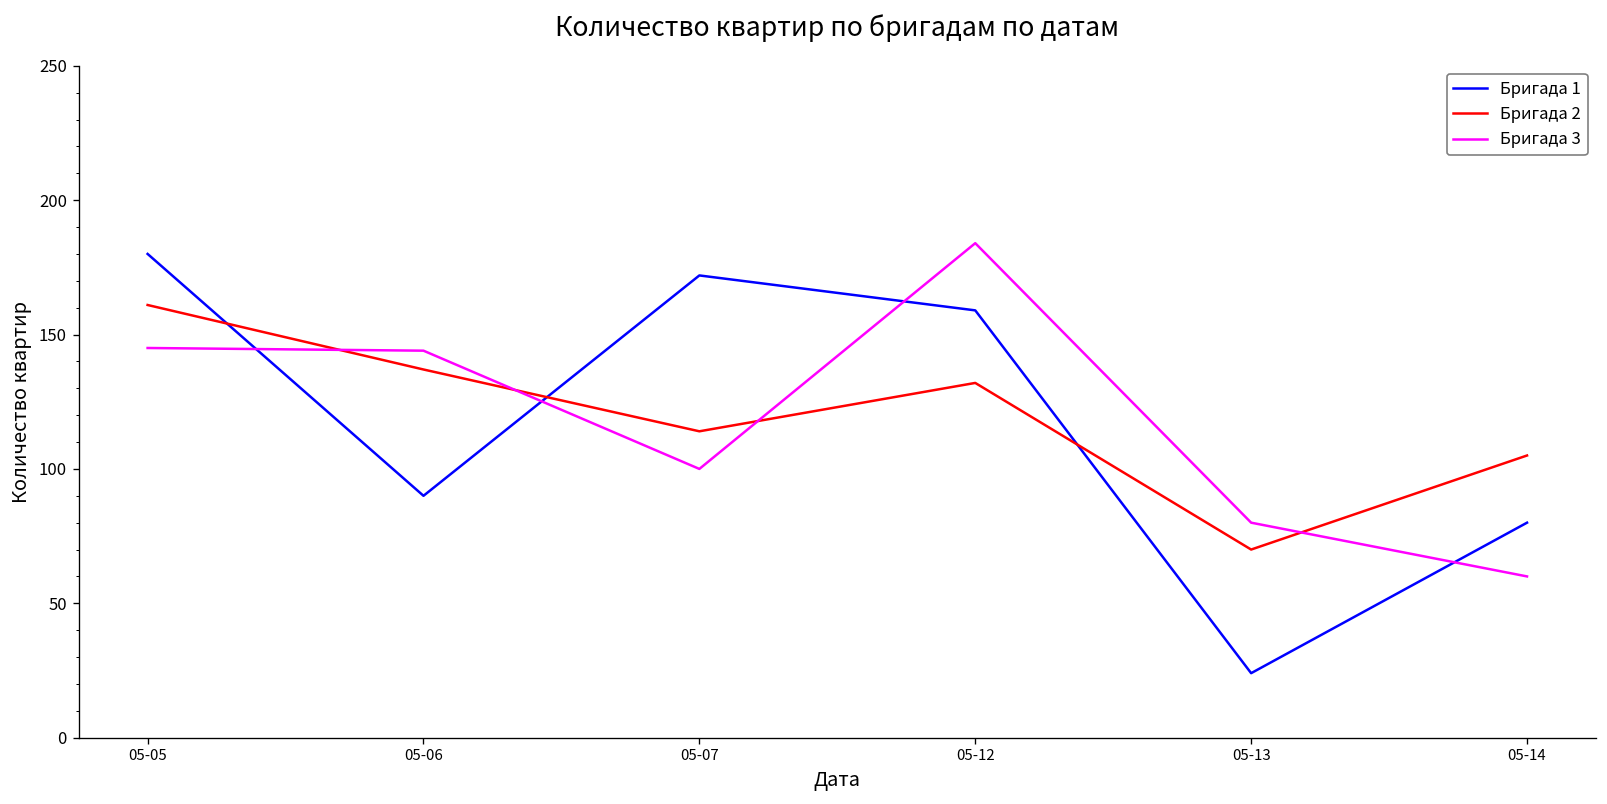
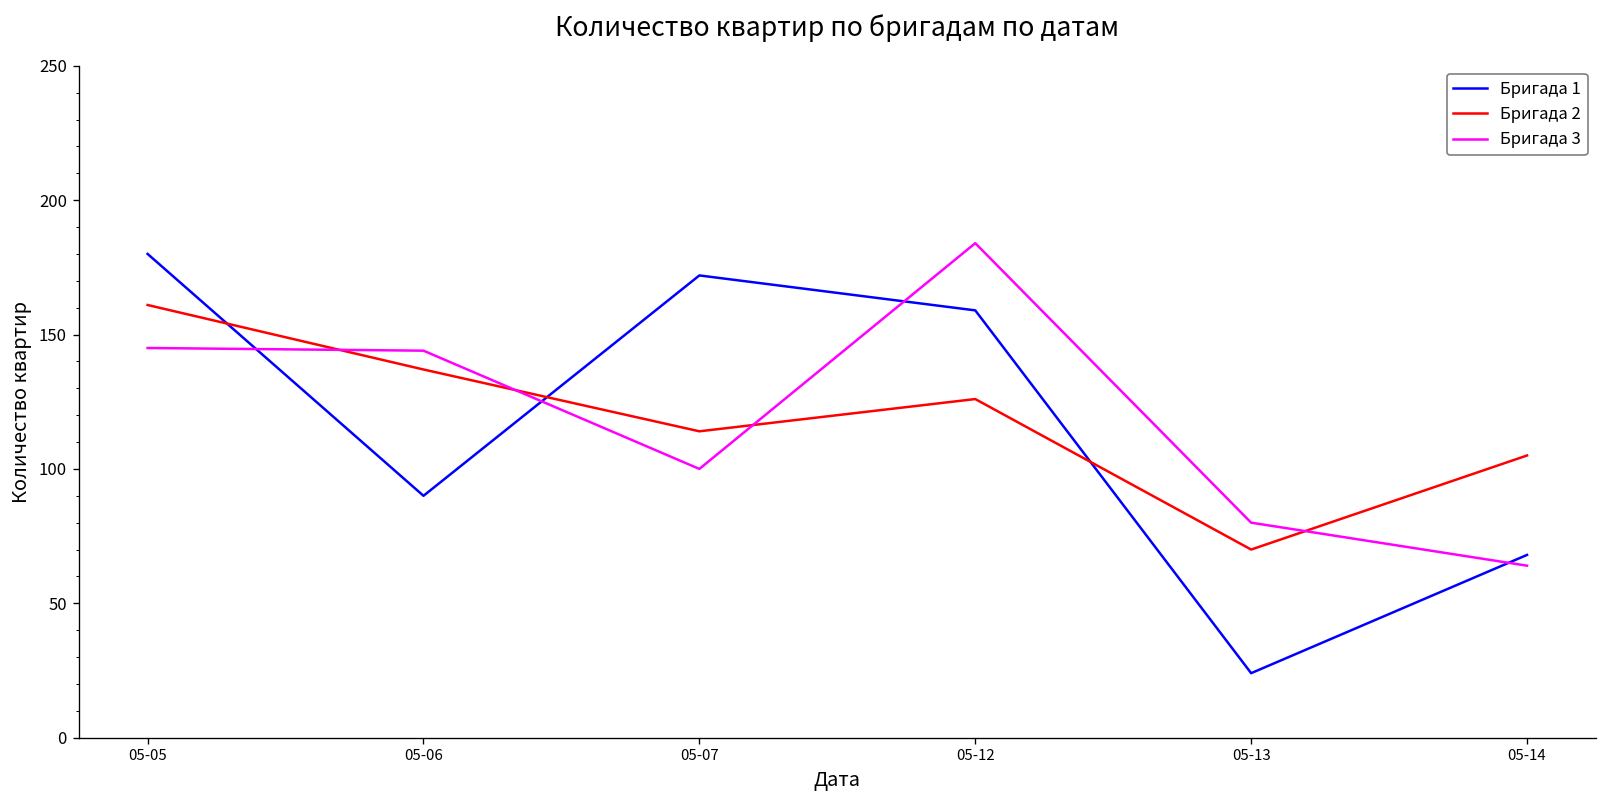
  {
    "Бригада 1": {
      "05-05": 180,
      "05-06": 90,
      "05-07": 172,
      "05-12": 159,
      "05-13": 24,
-     "05-14": 80
+     "05-14": 68
    },
    "Бригада 2": {
      "05-05": 161,
      "05-06": 137,
      "05-07": 114,
-     "05-12": 132,
+     "05-12": 126,
      "05-13": 70,
      "05-14": 105
    },
    "Бригада 3": {
      "05-05": 145,
      "05-06": 144,
      "05-07": 100,
      "05-12": 184,
      "05-13": 80,
-     "05-14": 60
+     "05-14": 64
    }
  }
